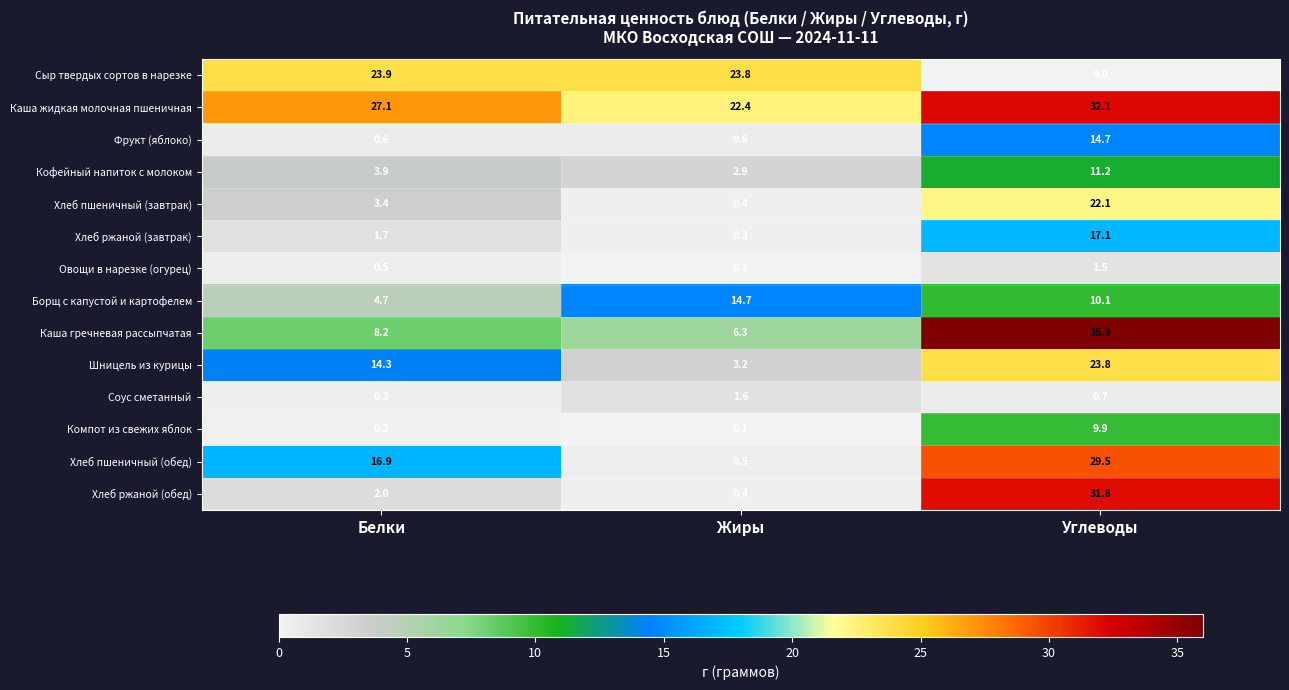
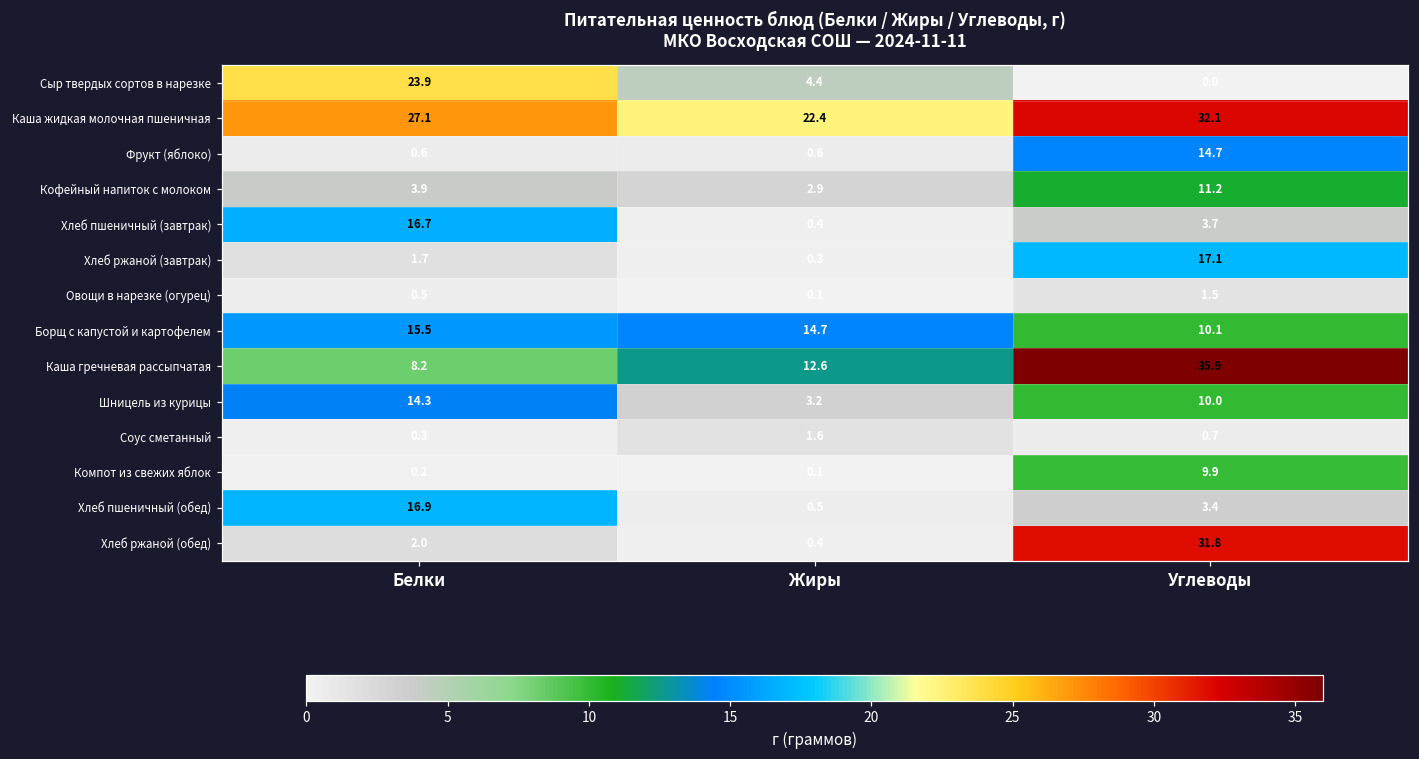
  {
    "Сыр твердых сортов в нарезке": {
      "Белки": 23.9,
-     "Жиры": 23.8
+     "Жиры": 4.4
    },
    "Каша жидкая молочная пшеничная": {
      "Белки": 27.1,
      "Жиры": 22.4,
      "Углеводы": 32.1
    },
    "Фрукт (яблоко)": {
      "Углеводы": 14.7
    },
    "Кофейный напиток с молоком": {
      "Белки": 3.9,
      "Углеводы": 11.2
    },
    "Хлеб пшеничный (завтрак)": {
-     "Белки": 3.4,
-     "Углеводы": 22.1
+     "Белки": 16.7,
+     "Углеводы": 3.7
    },
    "Хлеб ржаной (завтрак)": {
      "Углеводы": 17.1
    },
    "Борщ с капустой и картофелем": {
-     "Белки": 4.7,
+     "Белки": 15.5,
      "Жиры": 14.7,
      "Углеводы": 10.1
    },
    "Каша гречневая рассыпчатая": {
      "Белки": 8.2,
-     "Жиры": 6.3,
+     "Жиры": 12.6,
      "Углеводы": 35.9
    },
    "Шницель из курицы": {
      "Белки": 14.3,
-     "Углеводы": 23.8
+     "Углеводы": 10.0
    },
    "Компот из свежих яблок": {
      "Углеводы": 9.9
    },
    "Хлеб пшеничный (обед)": {
      "Белки": 16.9,
-     "Углеводы": 29.5
+     "Углеводы": 3.4
    },
    "Хлеб ржаной (обед)": {
      "Углеводы": 31.8
    }
  }
